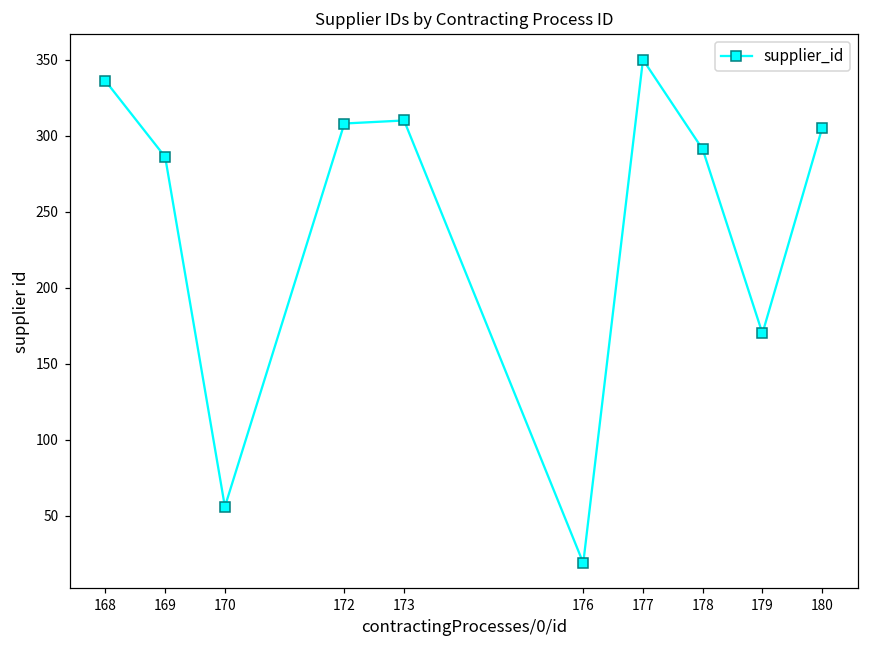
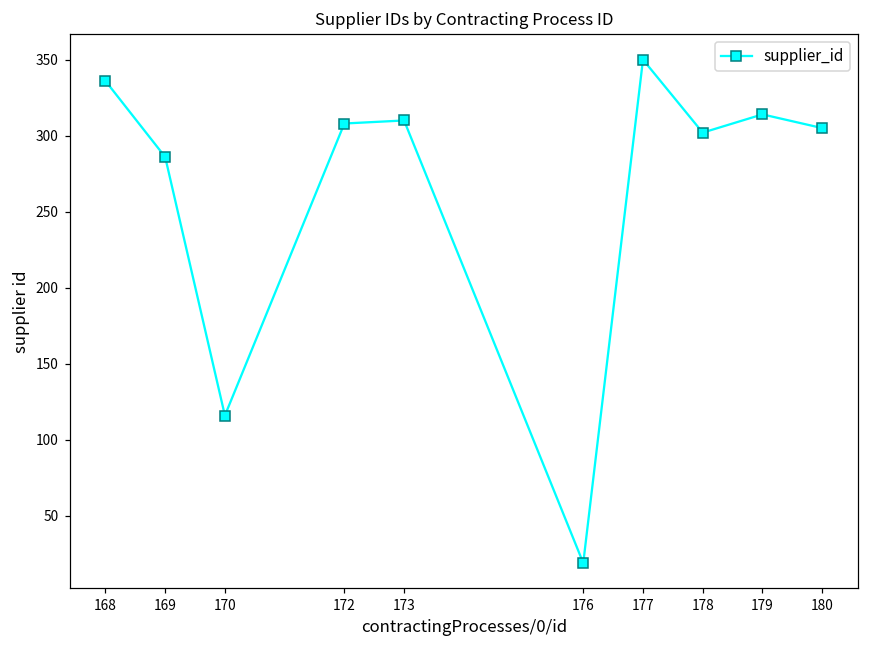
  {
    "168": 336,
    "169": 286,
-   "170": 56,
+   "170": 116,
    "172": 308,
    "173": 310,
    "176": 19,
    "177": 350,
-   "178": 291,
-   "179": 170,
+   "178": 302,
+   "179": 314,
    "180": 305
  }
